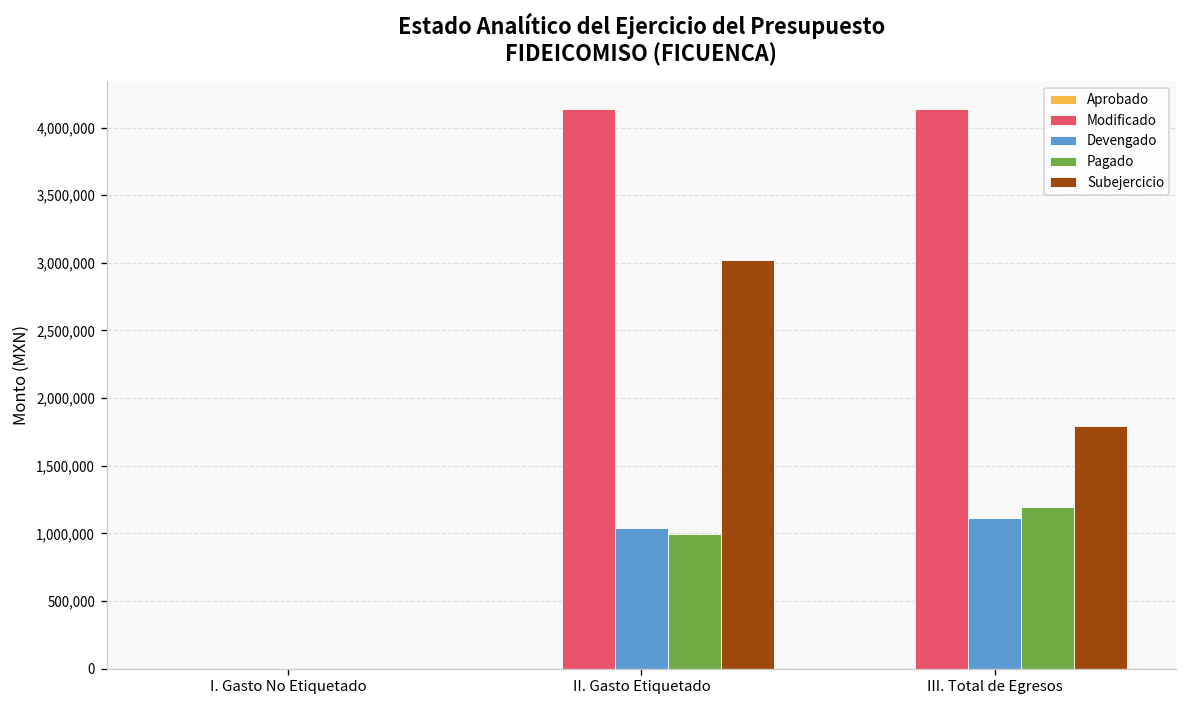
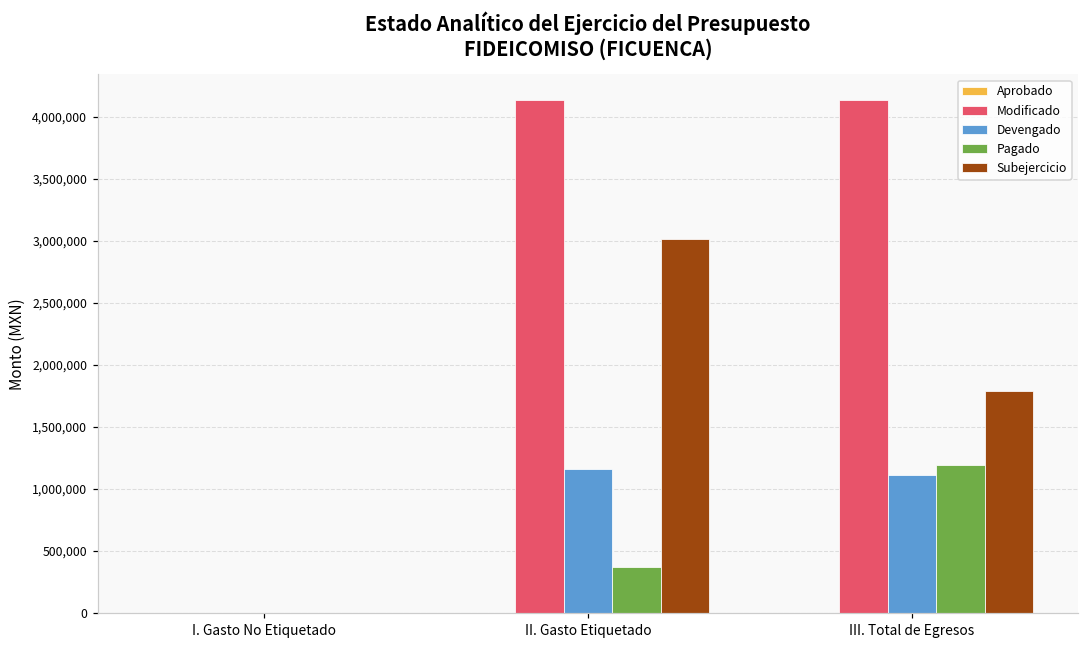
  {
    "Aprobado": {
      "I. Gasto No Etiquetado": "0",
      "II. Gasto Etiquetado": "0",
      "III. Total de Egresos": "0"
    },
    "Modificado": {
      "I. Gasto No Etiquetado": "0",
      "II. Gasto Etiquetado": "4,140,000",
      "III. Total de Egresos": "4,140,000"
    },
    "Devengado": {
      "I. Gasto No Etiquetado": "0",
-     "II. Gasto Etiquetado": "1,040,000",
+     "II. Gasto Etiquetado": "1,160,000",
      "III. Total de Egresos": "1,120,000"
    },
    "Pagado": {
      "I. Gasto No Etiquetado": "0",
-     "II. Gasto Etiquetado": "990,000",
+     "II. Gasto Etiquetado": "370,000",
      "III. Total de Egresos": "1,190,000"
    },
    "Subejercicio": {
      "I. Gasto No Etiquetado": "0",
      "II. Gasto Etiquetado": "3,020,000",
      "III. Total de Egresos": "1,790,000"
    }
  }
